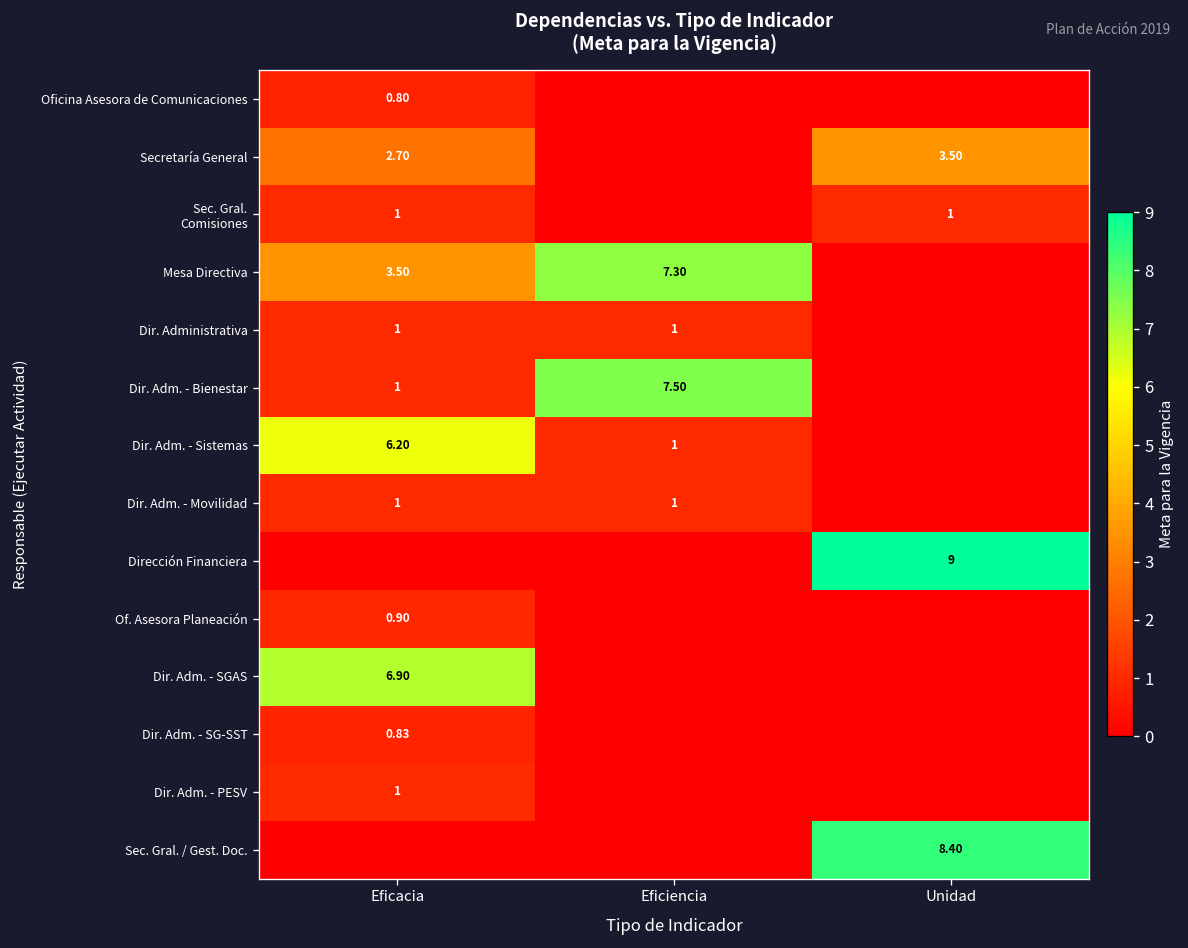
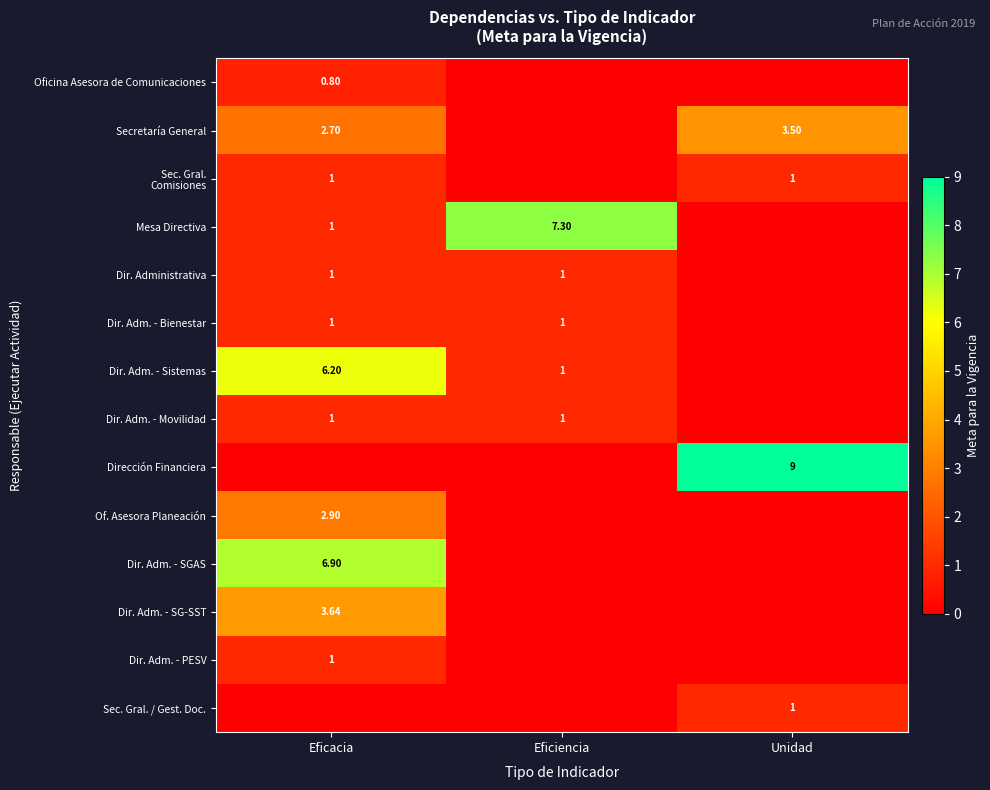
  {
    "Oficina Asesora de Comunicaciones": {
      "Eficacia": 0.80
    },
    "Secretaría General": {
      "Eficacia": 2.70,
      "Unidad": 3.50
    },
    "Sec. Gral. Comisiones": {
      "Eficacia": 1,
      "Unidad": 1
    },
    "Mesa Directiva": {
-     "Eficacia": 3.50,
+     "Eficacia": 1,
      "Eficiencia": 7.30
    },
    "Dir. Administrativa": {
      "Eficacia": 1,
      "Eficiencia": 1
    },
    "Dir. Adm. - Bienestar": {
      "Eficacia": 1,
-     "Eficiencia": 7.50
+     "Eficiencia": 1
    },
    "Dir. Adm. - Sistemas": {
      "Eficacia": 6.20,
      "Eficiencia": 1
    },
    "Dir. Adm. - Movilidad": {
      "Eficacia": 1,
      "Eficiencia": 1
    },
    "Dirección Financiera": {
      "Unidad": 9
    },
    "Of. Asesora Planeación": {
-     "Eficacia": 0.90
+     "Eficacia": 2.90
    },
    "Dir. Adm. - SGAS": {
      "Eficacia": 6.90
    },
    "Dir. Adm. - SG-SST": {
-     "Eficacia": 0.83
+     "Eficacia": 3.64
    },
    "Dir. Adm. - PESV": {
      "Eficacia": 1
    },
    "Sec. Gral. / Gest. Doc.": {
-     "Unidad": 8.40
+     "Unidad": 1
    }
  }
